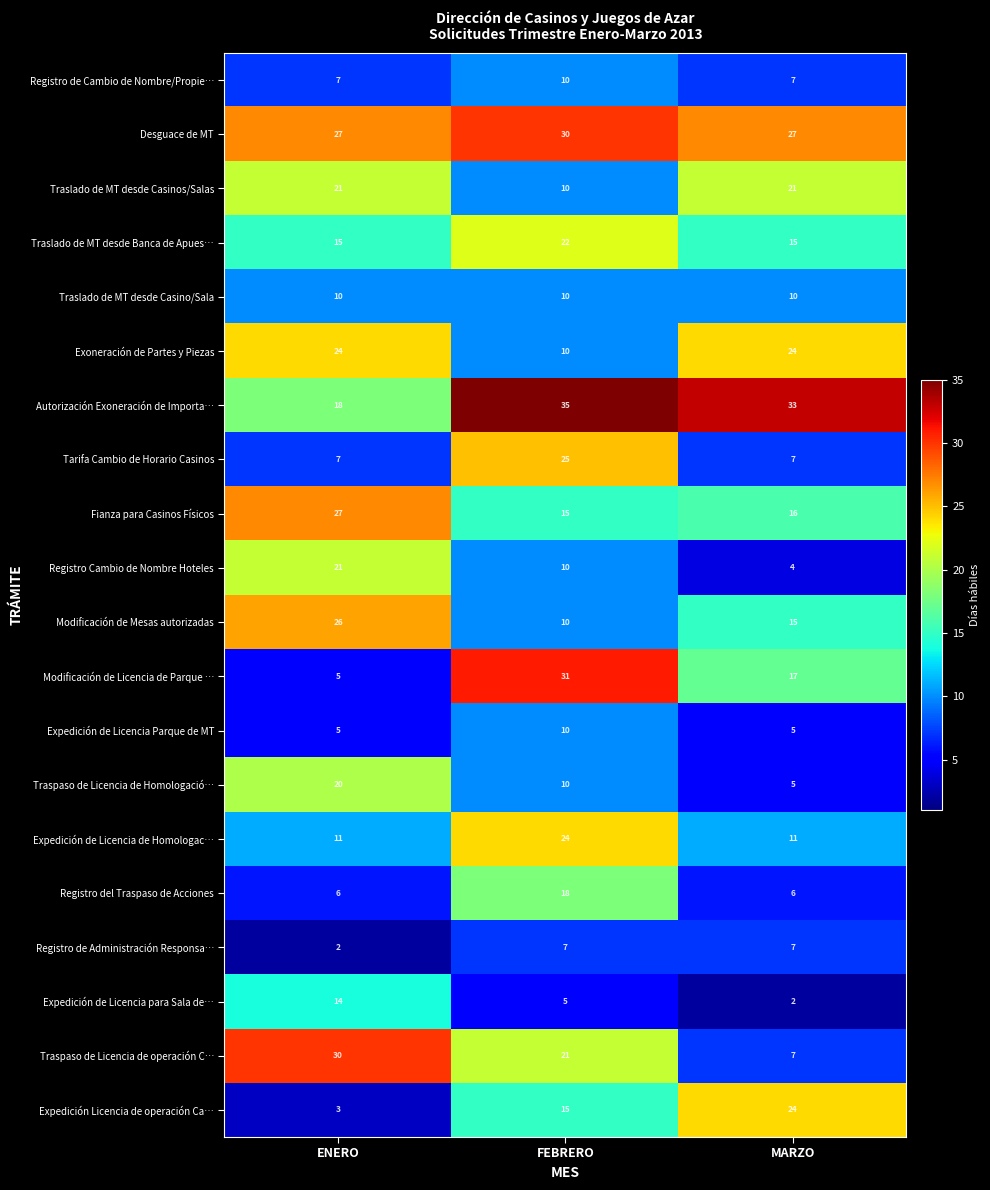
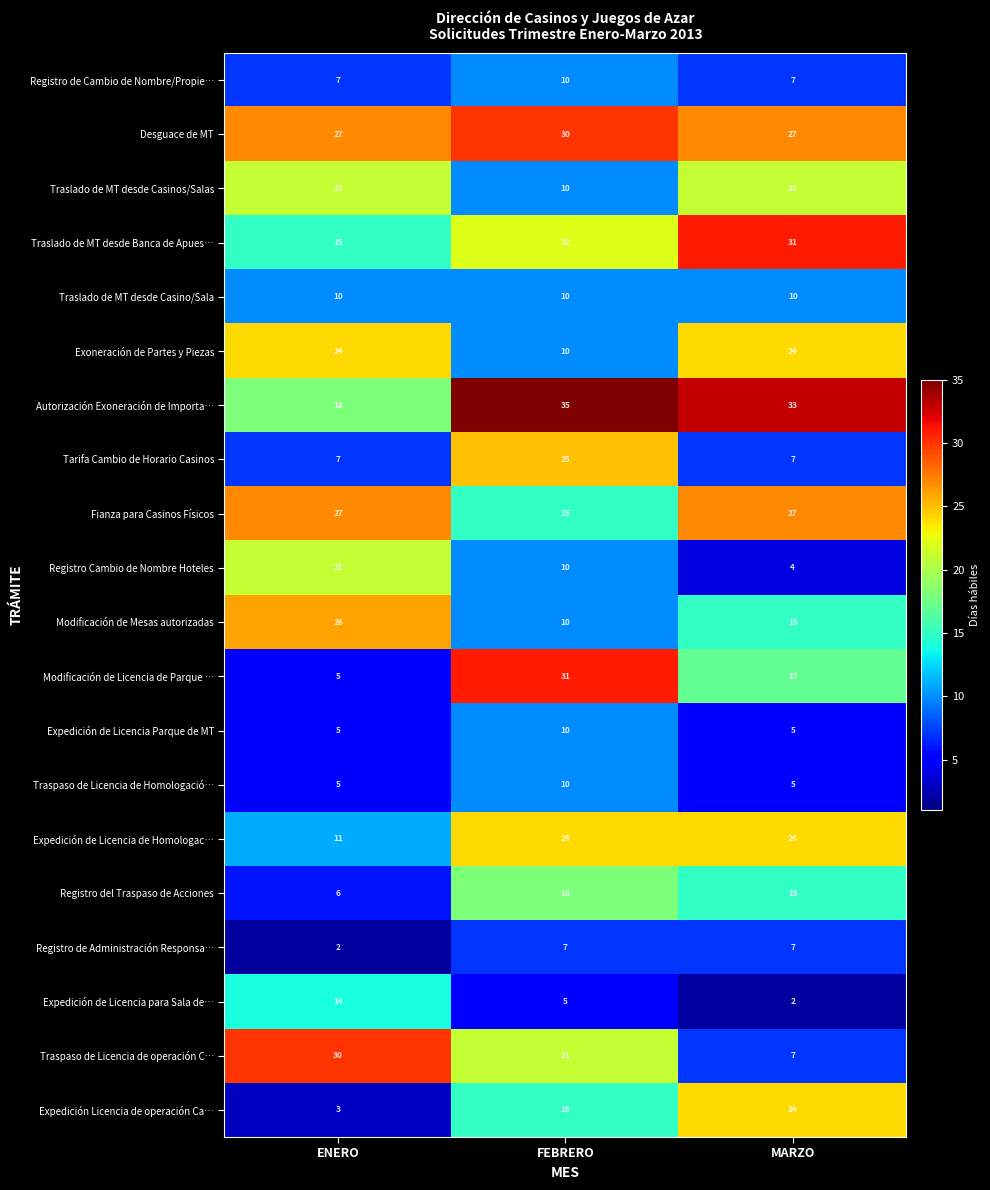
  {
    "Registro de Cambio de Nombre/Propie…": {
      "ENERO": 7,
      "FEBRERO": 10,
      "MARZO": 7
    },
    "Desguace de MT": {
      "ENERO": 27,
      "FEBRERO": 30,
      "MARZO": 27
    },
    "Traslado de MT desde Casinos/Salas": {
      "ENERO": 21,
      "FEBRERO": 10,
      "MARZO": 21
    },
    "Traslado de MT desde Banca de Apues…": {
      "ENERO": 15,
      "FEBRERO": 22,
-     "MARZO": 15
+     "MARZO": 31
    },
    "Traslado de MT desde Casino/Sala": {
      "ENERO": 10,
      "FEBRERO": 10,
      "MARZO": 10
    },
    "Exoneración de Partes y Piezas": {
      "ENERO": 24,
      "FEBRERO": 10,
      "MARZO": 24
    },
    "Autorización Exoneración de Importa…": {
      "ENERO": 18,
      "FEBRERO": 35,
      "MARZO": 33
    },
    "Tarifa Cambio de Horario Casinos": {
      "ENERO": 7,
      "FEBRERO": 25,
      "MARZO": 7
    },
    "Fianza para Casinos Físicos": {
      "ENERO": 27,
      "FEBRERO": 15,
-     "MARZO": 16
+     "MARZO": 27
    },
    "Registro Cambio de Nombre Hoteles": {
      "ENERO": 21,
      "FEBRERO": 10,
      "MARZO": 4
    },
    "Modificación de Mesas autorizadas": {
      "ENERO": 26,
      "FEBRERO": 10,
      "MARZO": 15
    },
    "Modificación de Licencia de Parque …": {
      "ENERO": 5,
      "FEBRERO": 31,
      "MARZO": 17
    },
    "Expedición de Licencia Parque de MT": {
      "ENERO": 5,
      "FEBRERO": 10,
      "MARZO": 5
    },
    "Traspaso de Licencia de Homologació…": {
-     "ENERO": 20,
+     "ENERO": 5,
      "FEBRERO": 10,
      "MARZO": 5
    },
    "Expedición de Licencia de Homologac…": {
      "ENERO": 11,
      "FEBRERO": 24,
-     "MARZO": 11
+     "MARZO": 24
    },
    "Registro del Traspaso de Acciones": {
      "ENERO": 6,
      "FEBRERO": 18,
-     "MARZO": 6
+     "MARZO": 15
    },
    "Registro de Administración Responsa…": {
      "ENERO": 2,
      "FEBRERO": 7,
      "MARZO": 7
    },
    "Expedición de Licencia para Sala de…": {
      "ENERO": 14,
      "FEBRERO": 5,
      "MARZO": 2
    },
    "Traspaso de Licencia de operación C…": {
      "ENERO": 30,
      "FEBRERO": 21,
      "MARZO": 7
    },
    "Expedición Licencia de operación Ca…": {
      "ENERO": 3,
      "FEBRERO": 15,
      "MARZO": 24
    }
  }
